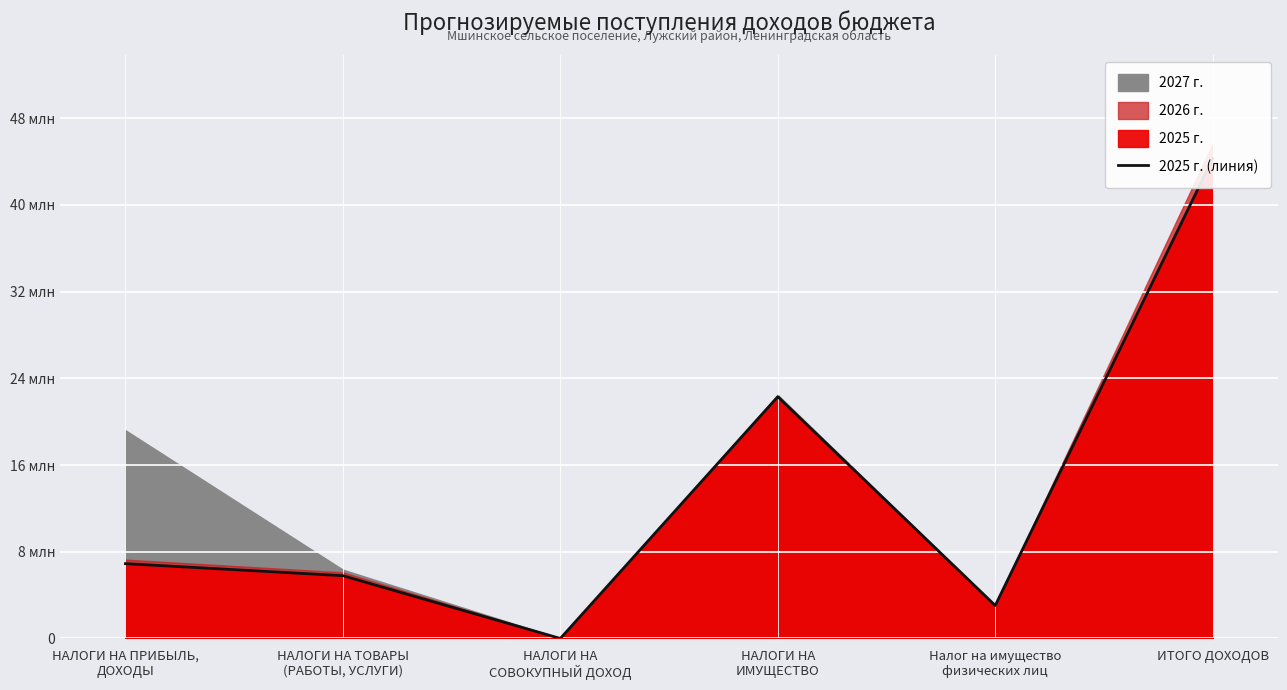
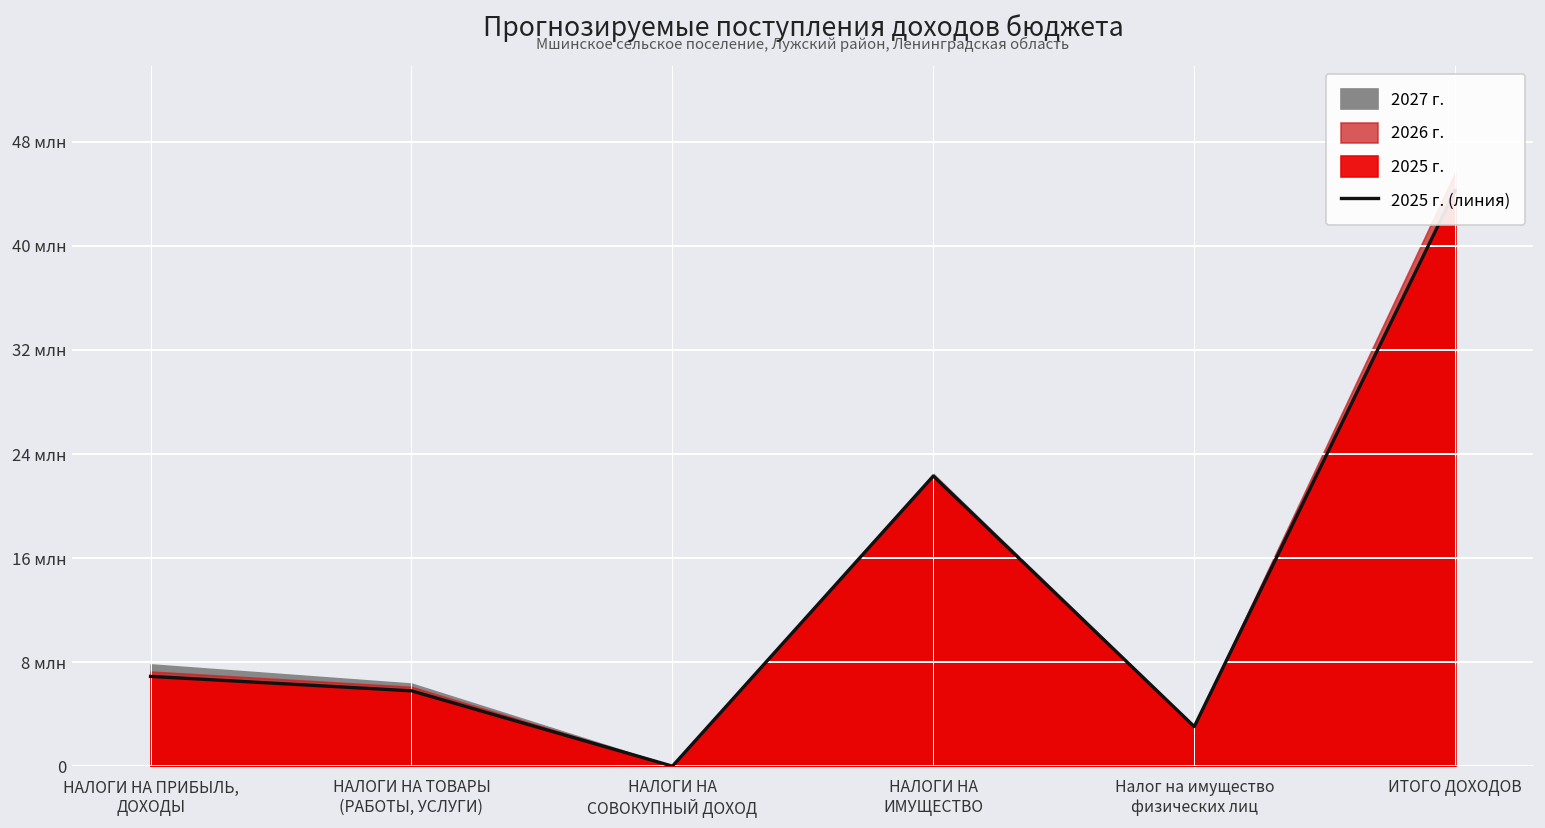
  {
    "2027 г.": {
-     "НАЛОГИ НА ПРИБЫЛЬ, ДОХОДЫ": "19.2 млн",
+     "НАЛОГИ НА ПРИБЫЛЬ, ДОХОДЫ": "7.8 млн",
      "НАЛОГИ НА ТОВАРЫ (РАБОТЫ, УСЛУГИ)": "6.3 млн"
    }
  }
